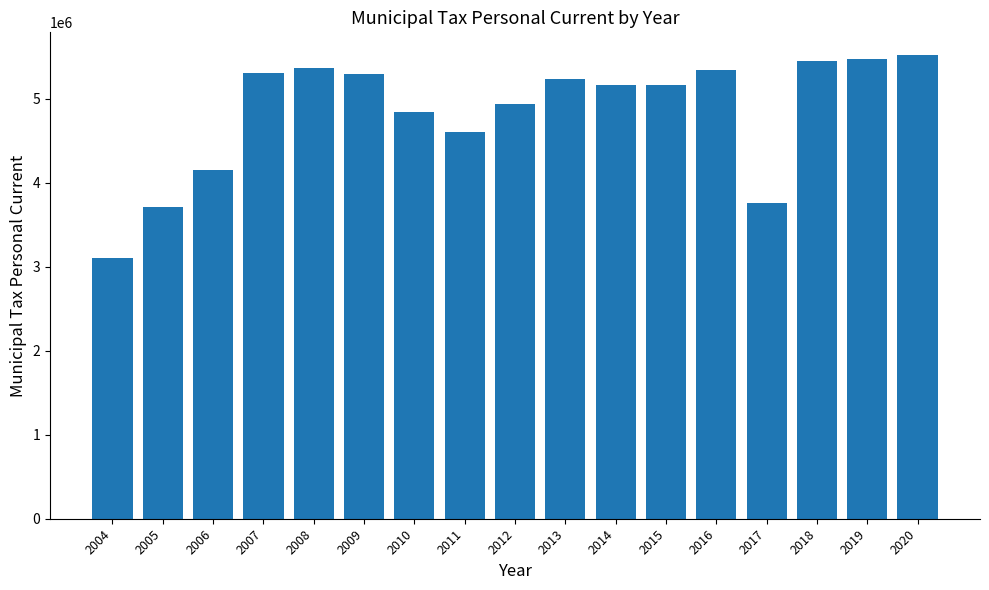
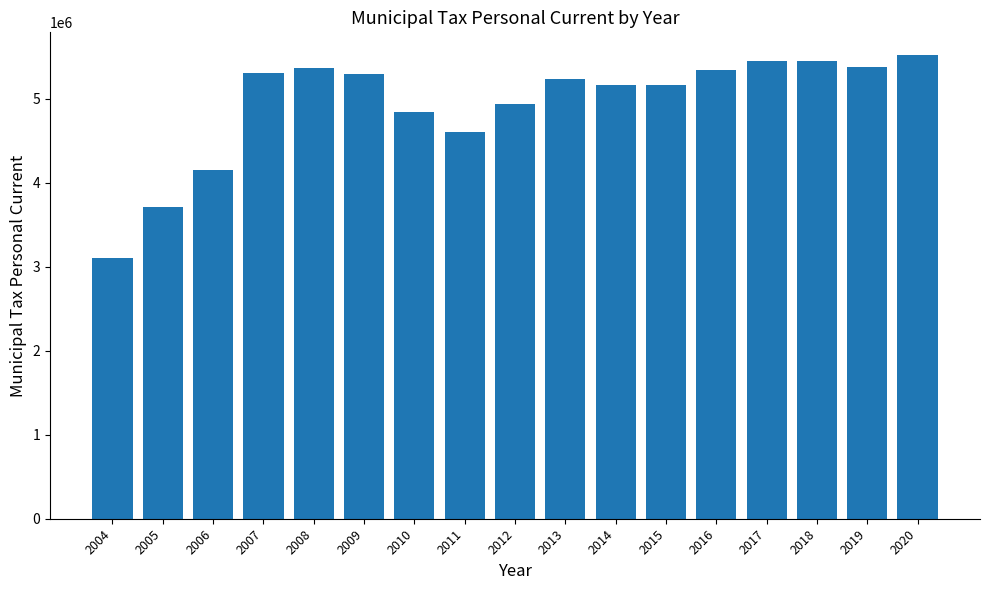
  {
    "2004": 3100000,
    "2005": 3700000,
    "2006": 4200000,
    "2007": 5300000,
    "2008": 5400000,
    "2009": 5300000,
    "2010": 4800000,
    "2011": 4600000,
    "2012": 4900000,
    "2013": 5200000,
    "2014": 5200000,
    "2015": 5200000,
    "2016": 5300000,
-   "2017": 3800000,
+   "2017": 5500000,
    "2018": 5400000,
-   "2019": 5500000,
+   "2019": 5400000,
    "2020": 5500000
  }
